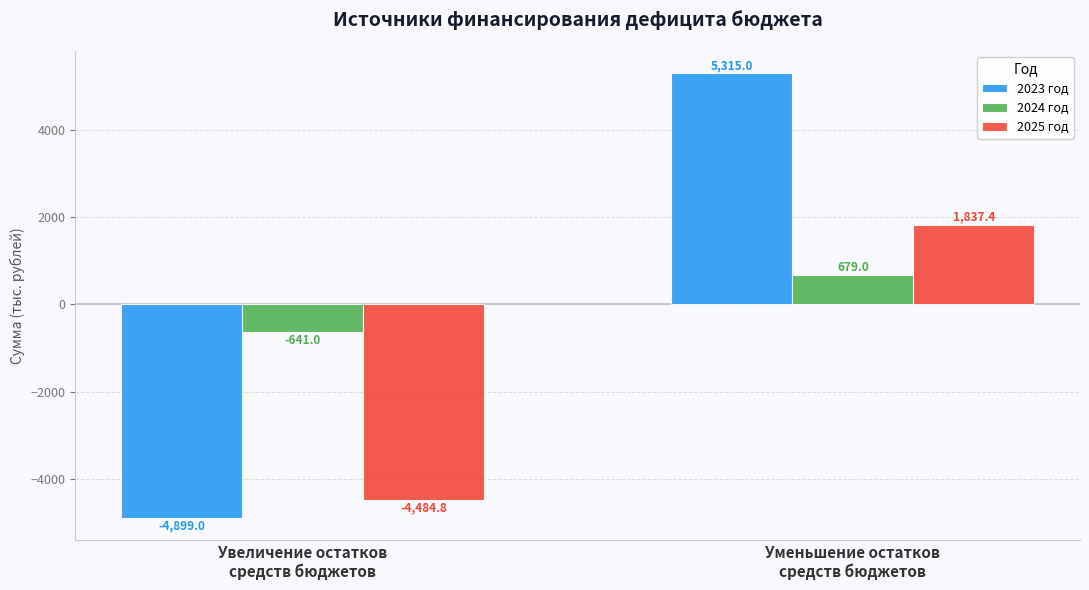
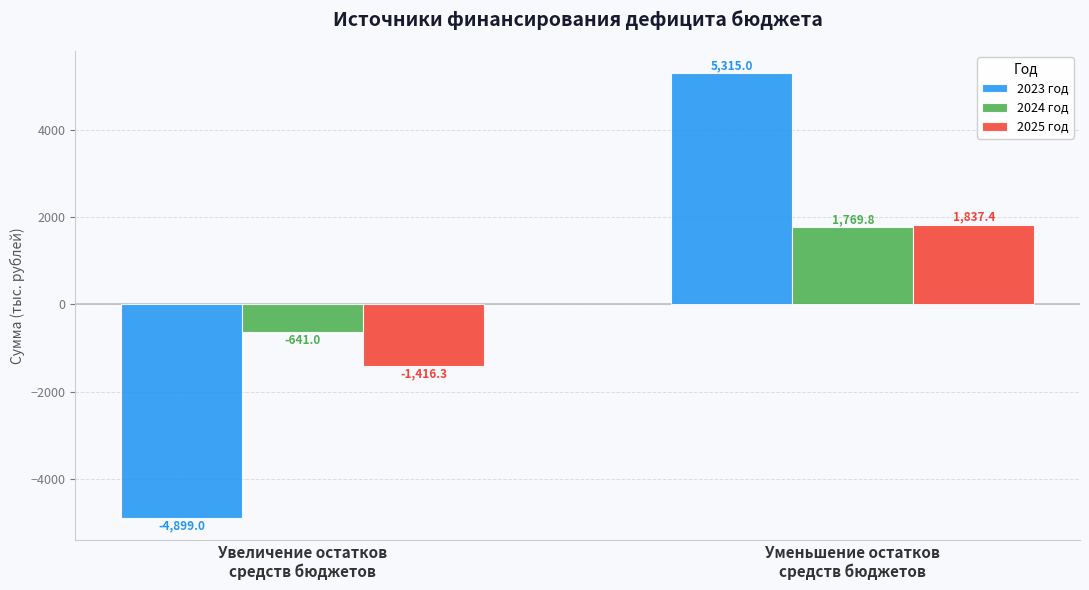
  {
    "2023 год": {
      "Увеличение остатков средств бюджетов": "-4,899.0",
      "Уменьшение остатков средств бюджетов": "5,315.0"
    },
    "2024 год": {
      "Увеличение остатков средств бюджетов": "-641.0",
-     "Уменьшение остатков средств бюджетов": "679.0"
+     "Уменьшение остатков средств бюджетов": "1,769.8"
    },
    "2025 год": {
-     "Увеличение остатков средств бюджетов": "-4,484.8",
+     "Увеличение остатков средств бюджетов": "-1,416.3",
      "Уменьшение остатков средств бюджетов": "1,837.4"
    }
  }
